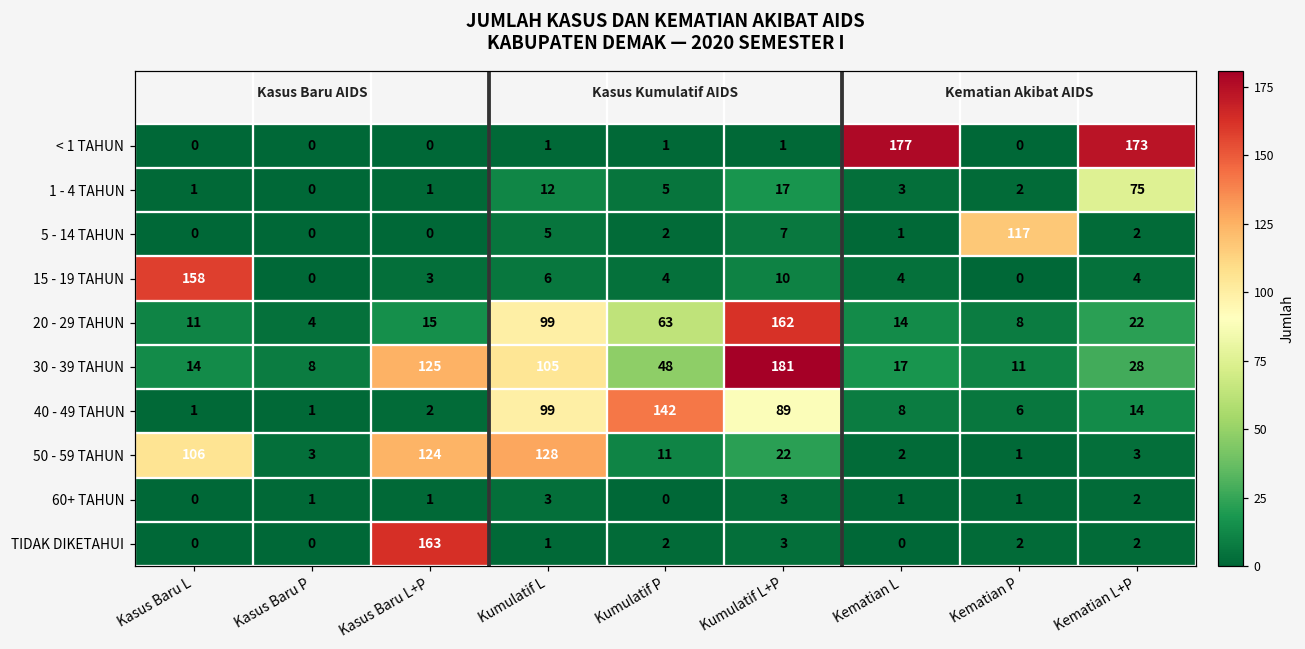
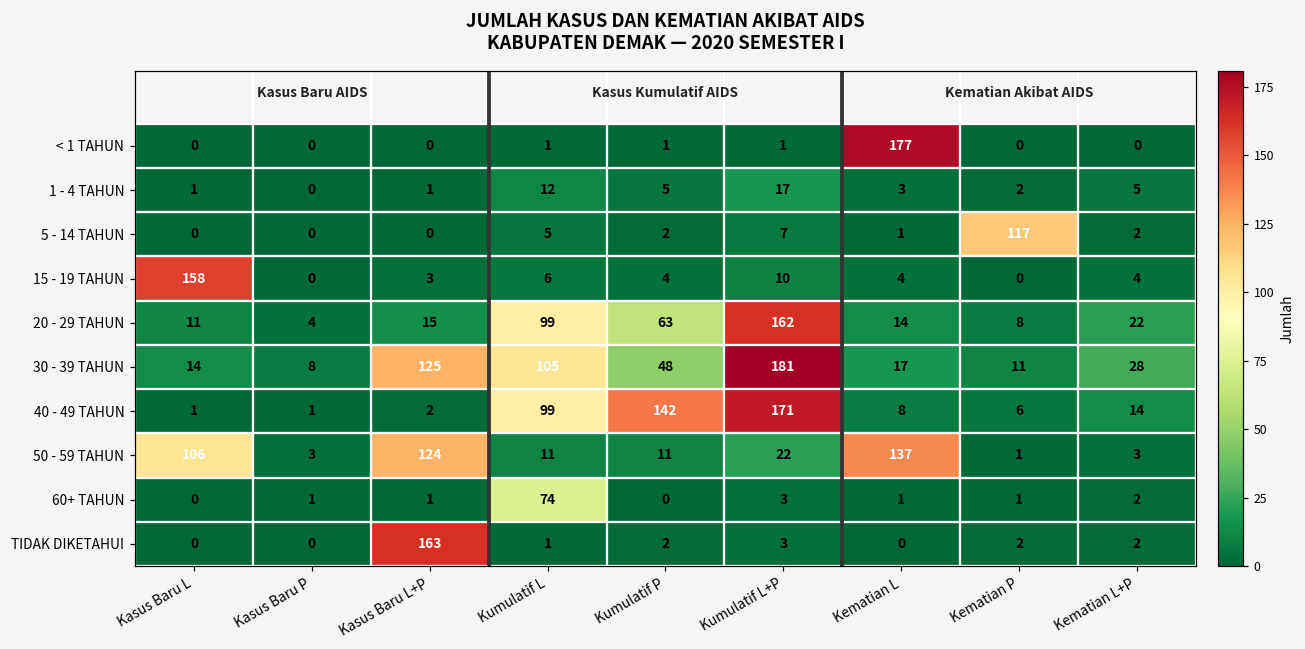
  {
    "< 1 TAHUN": {
      "Kasus Baru L": 0,
      "Kasus Baru P": 0,
      "Kasus Baru L+P": 0,
      "Kumulatif L": 1,
      "Kumulatif P": 1,
      "Kumulatif L+P": 1,
      "Kematian L": 177,
      "Kematian P": 0,
-     "Kematian L+P": 173
+     "Kematian L+P": 0
    },
    "1 - 4 TAHUN": {
      "Kasus Baru L": 1,
      "Kasus Baru P": 0,
      "Kasus Baru L+P": 1,
      "Kumulatif L": 12,
      "Kumulatif P": 5,
      "Kumulatif L+P": 17,
      "Kematian L": 3,
      "Kematian P": 2,
-     "Kematian L+P": 75
+     "Kematian L+P": 5
    },
    "5 - 14 TAHUN": {
      "Kasus Baru L": 0,
      "Kasus Baru P": 0,
      "Kasus Baru L+P": 0,
      "Kumulatif L": 5,
      "Kumulatif P": 2,
      "Kumulatif L+P": 7,
      "Kematian L": 1,
      "Kematian P": 117,
      "Kematian L+P": 2
    },
    "15 - 19 TAHUN": {
      "Kasus Baru L": 158,
      "Kasus Baru P": 0,
      "Kasus Baru L+P": 3,
      "Kumulatif L": 6,
      "Kumulatif P": 4,
      "Kumulatif L+P": 10,
      "Kematian L": 4,
      "Kematian P": 0,
      "Kematian L+P": 4
    },
    "20 - 29 TAHUN": {
      "Kasus Baru L": 11,
      "Kasus Baru P": 4,
      "Kasus Baru L+P": 15,
      "Kumulatif L": 99,
      "Kumulatif P": 63,
      "Kumulatif L+P": 162,
      "Kematian L": 14,
      "Kematian P": 8,
      "Kematian L+P": 22
    },
    "30 - 39 TAHUN": {
      "Kasus Baru L": 14,
      "Kasus Baru P": 8,
      "Kasus Baru L+P": 125,
      "Kumulatif L": 105,
      "Kumulatif P": 48,
      "Kumulatif L+P": 181,
      "Kematian L": 17,
      "Kematian P": 11,
      "Kematian L+P": 28
    },
    "40 - 49 TAHUN": {
      "Kasus Baru L": 1,
      "Kasus Baru P": 1,
      "Kasus Baru L+P": 2,
      "Kumulatif L": 99,
      "Kumulatif P": 142,
-     "Kumulatif L+P": 89,
+     "Kumulatif L+P": 171,
      "Kematian L": 8,
      "Kematian P": 6,
      "Kematian L+P": 14
    },
    "50 - 59 TAHUN": {
      "Kasus Baru L": 106,
      "Kasus Baru P": 3,
      "Kasus Baru L+P": 124,
-     "Kumulatif L": 128,
+     "Kumulatif L": 11,
      "Kumulatif P": 11,
      "Kumulatif L+P": 22,
-     "Kematian L": 2,
+     "Kematian L": 137,
      "Kematian P": 1,
      "Kematian L+P": 3
    },
    "60+ TAHUN": {
      "Kasus Baru L": 0,
      "Kasus Baru P": 1,
      "Kasus Baru L+P": 1,
-     "Kumulatif L": 3,
+     "Kumulatif L": 74,
      "Kumulatif P": 0,
      "Kumulatif L+P": 3,
      "Kematian L": 1,
      "Kematian P": 1,
      "Kematian L+P": 2
    },
    "TIDAK DIKETAHUI": {
      "Kasus Baru L": 0,
      "Kasus Baru P": 0,
      "Kasus Baru L+P": 163,
      "Kumulatif L": 1,
      "Kumulatif P": 2,
      "Kumulatif L+P": 3,
      "Kematian L": 0,
      "Kematian P": 2,
      "Kematian L+P": 2
    }
  }
